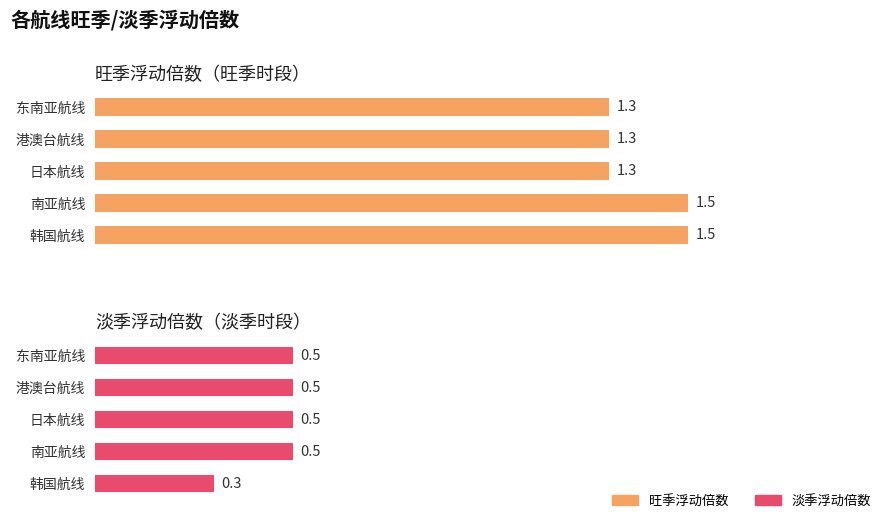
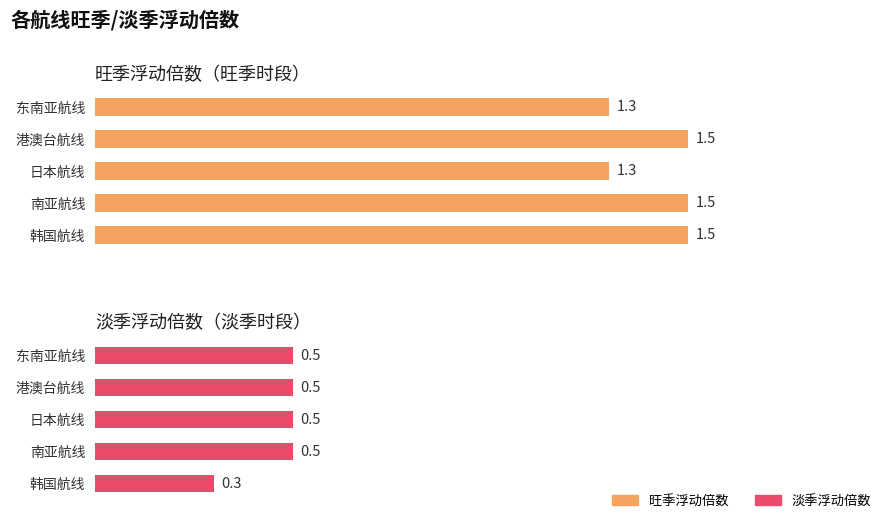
  {
    "旺季浮动倍数（旺季时段）": {
      "东南亚航线": 1.3,
-     "港澳台航线": 1.3,
+     "港澳台航线": 1.5,
      "日本航线": 1.3,
      "南亚航线": 1.5,
      "韩国航线": 1.5
    },
    "淡季浮动倍数（淡季时段）": {
      "东南亚航线": 0.5,
      "港澳台航线": 0.5,
      "日本航线": 0.5,
      "南亚航线": 0.5,
      "韩国航线": 0.3
    }
  }
